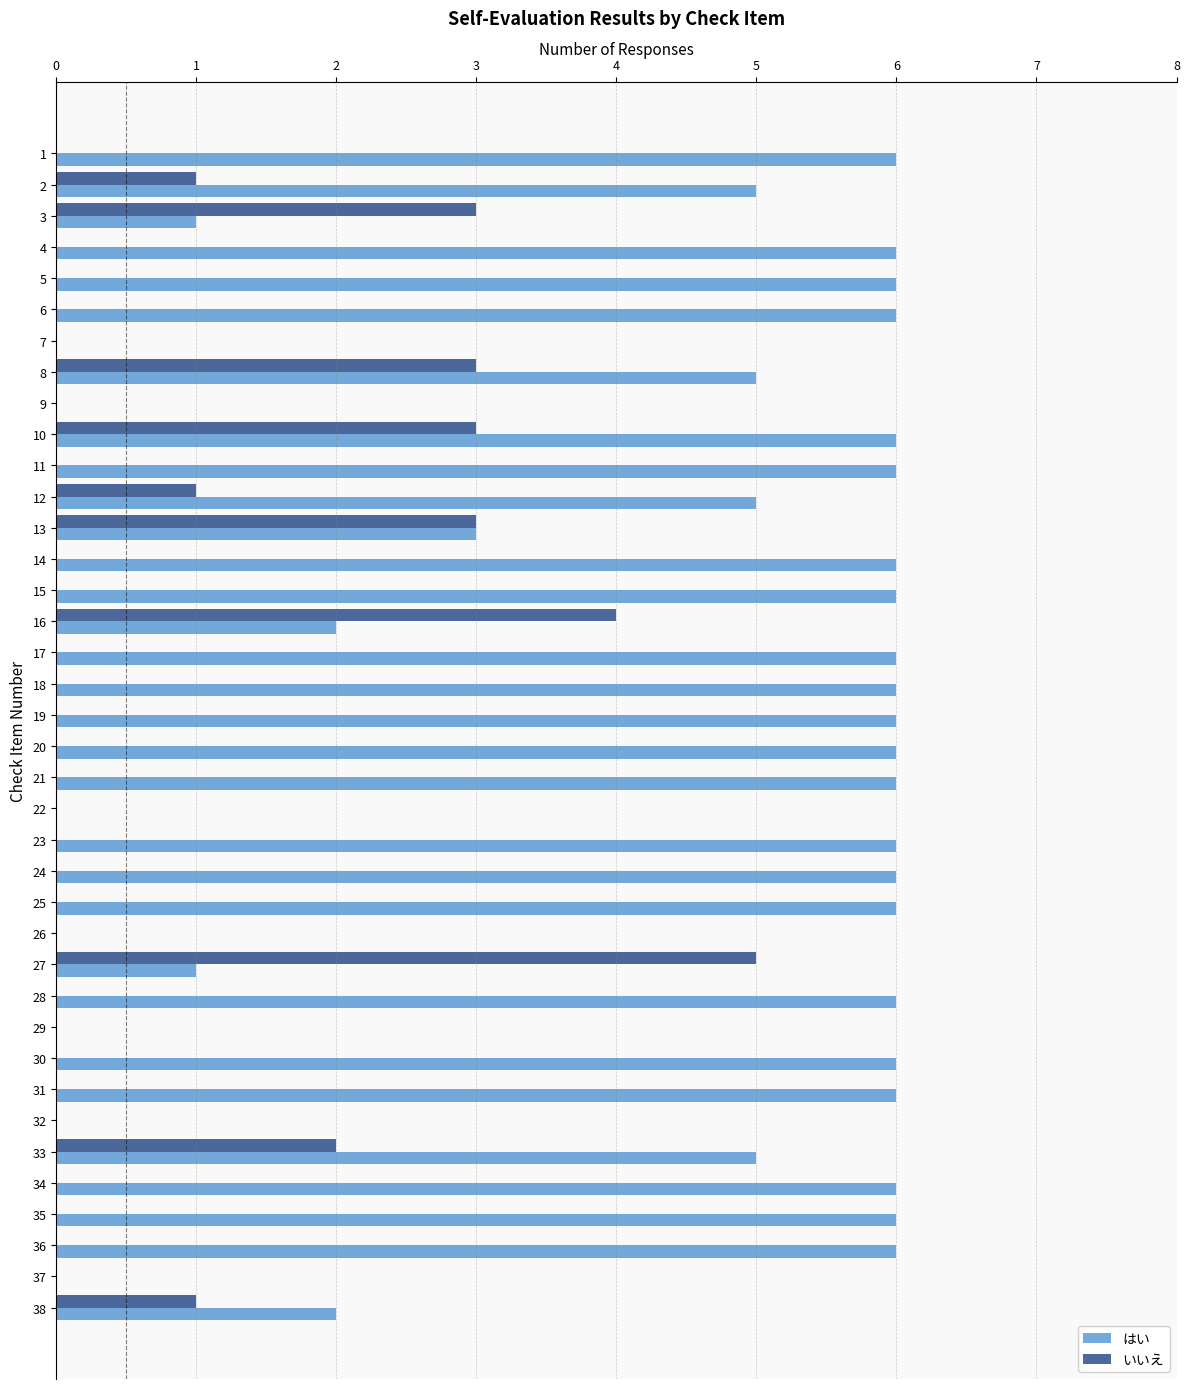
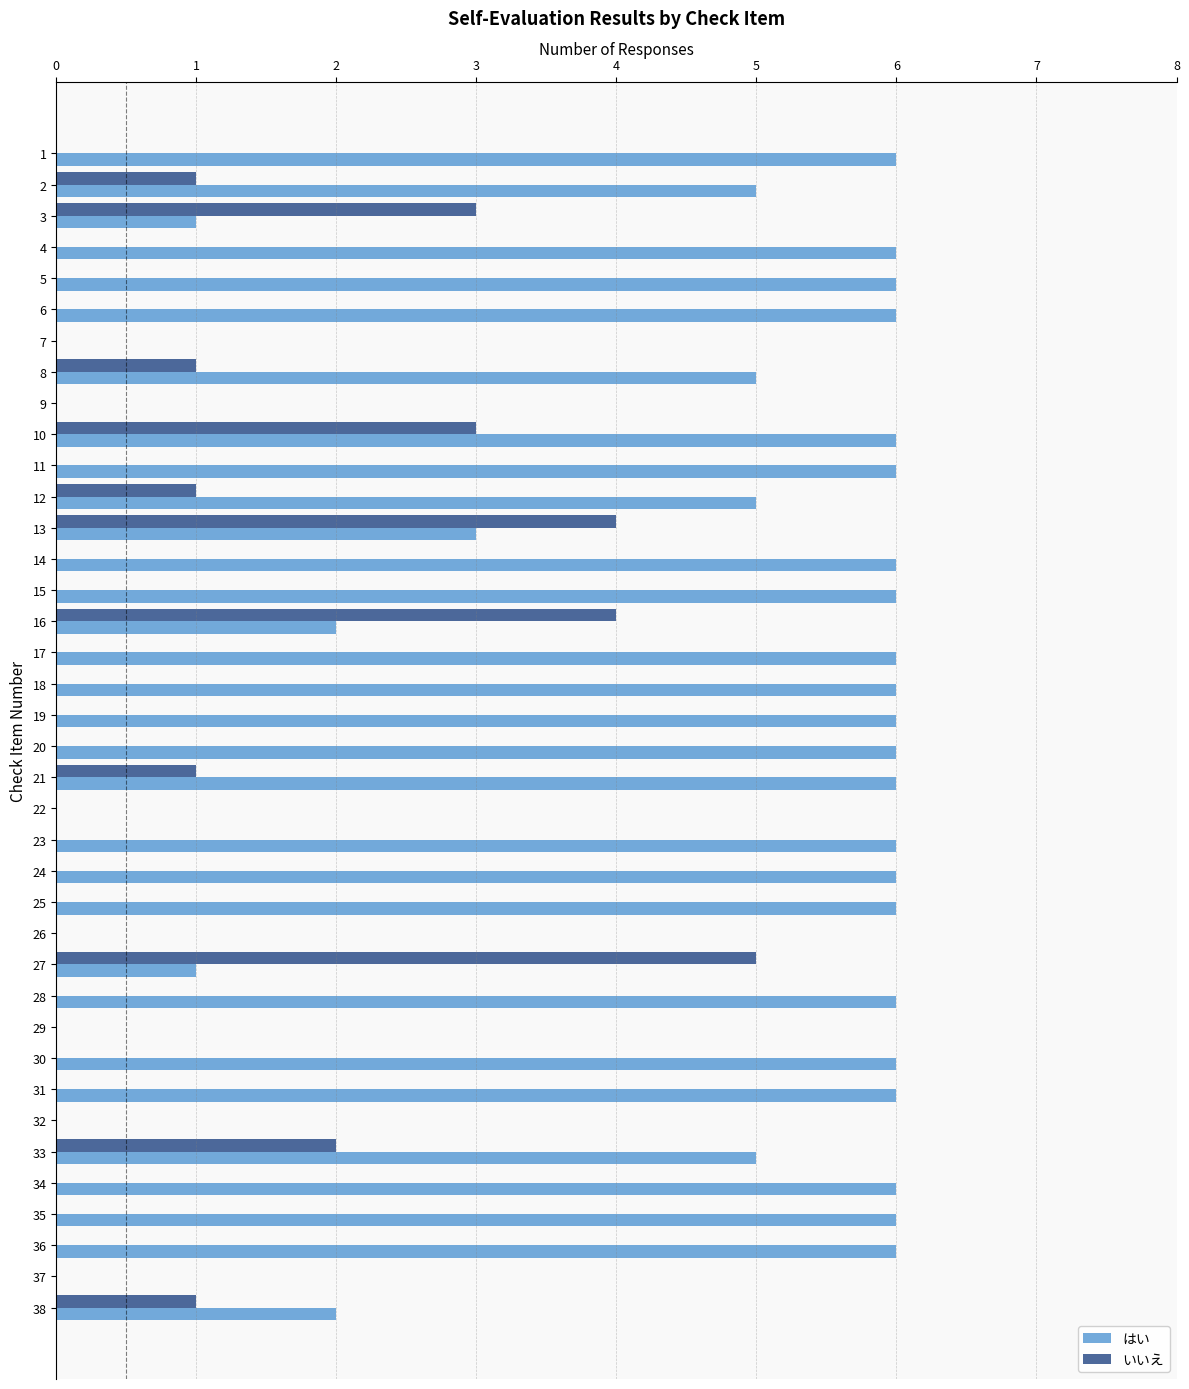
  {
    "はい": {
      "1": 6,
      "2": 5,
      "3": 1,
      "4": 6,
      "5": 6,
      "6": 6,
      "7": 0,
      "8": 5,
      "9": 0,
      "10": 6,
      "11": 6,
      "12": 5,
      "13": 3,
      "14": 6,
      "15": 6,
      "16": 2,
      "17": 6,
      "18": 6,
      "19": 6,
      "20": 6,
      "21": 6,
      "22": 0,
      "23": 6,
      "24": 6,
      "25": 6,
      "26": 0,
      "27": 1,
      "28": 6,
      "29": 0,
      "30": 6,
      "31": 6,
      "32": 0,
      "33": 5,
      "34": 6,
      "35": 6,
      "36": 6,
      "37": 0,
      "38": 2
    },
    "いいえ": {
      "1": 0,
      "2": 1,
      "3": 3,
      "4": 0,
      "5": 0,
      "6": 0,
      "7": 0,
-     "8": 3,
+     "8": 1,
      "9": 0,
      "10": 3,
      "11": 0,
      "12": 1,
-     "13": 3,
+     "13": 4,
      "14": 0,
      "15": 0,
      "16": 4,
      "17": 0,
      "18": 0,
      "19": 0,
      "20": 0,
-     "21": 0,
+     "21": 1,
      "22": 0,
      "23": 0,
      "24": 0,
      "25": 0,
      "26": 0,
      "27": 5,
      "28": 0,
      "29": 0,
      "30": 0,
      "31": 0,
      "32": 0,
      "33": 2,
      "34": 0,
      "35": 0,
      "36": 0,
      "37": 0,
      "38": 1
    }
  }
